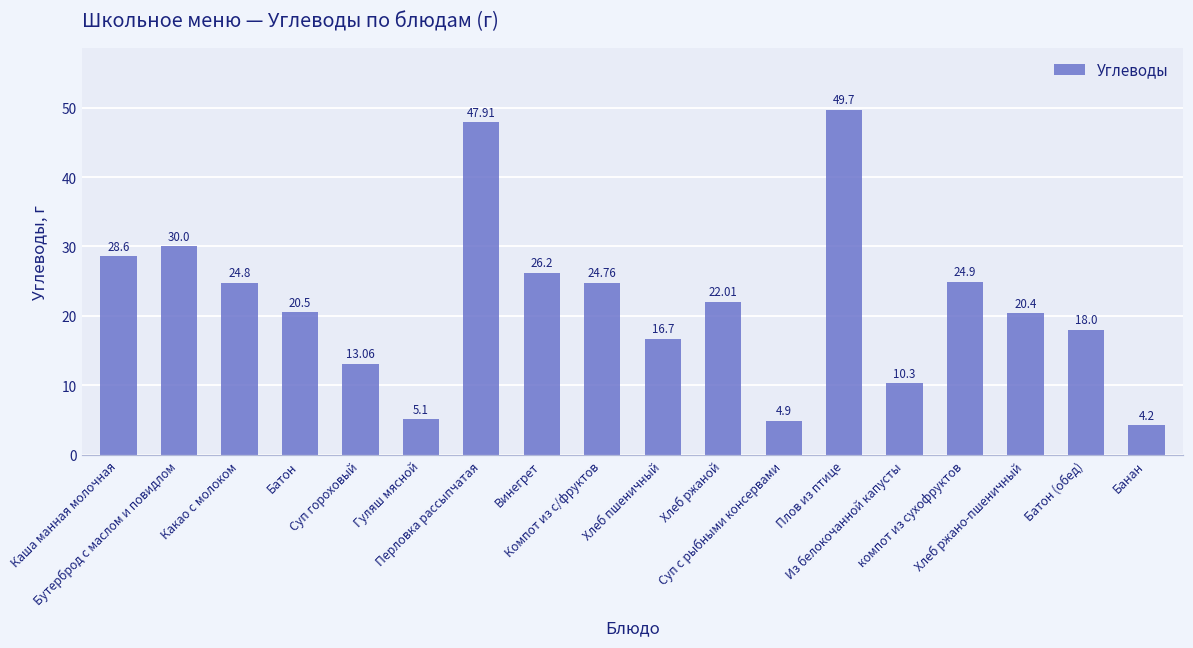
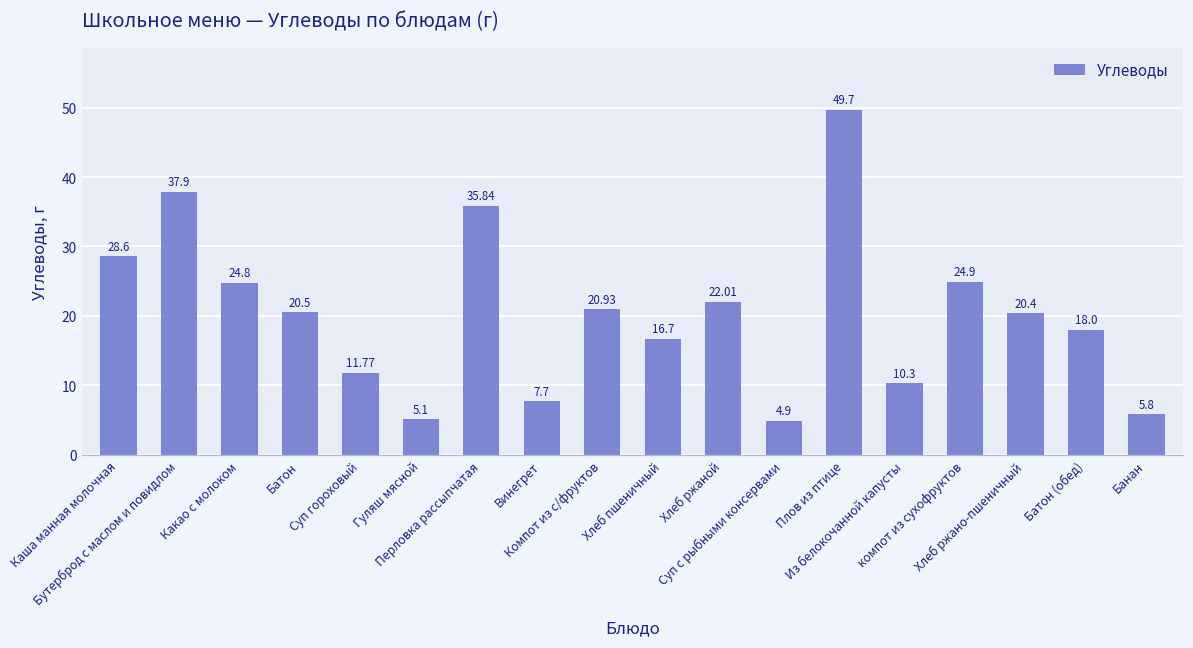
  {
    "Каша манная молочная": 28.6,
-   "Бутерброд с маслом и повидлом": 30.0,
+   "Бутерброд с маслом и повидлом": 37.9,
    "Какао с молоком": 24.8,
    "Батон": 20.5,
-   "Суп гороховый": 13.06,
+   "Суп гороховый": 11.77,
    "Гуляш мясной": 5.1,
-   "Перловка рассыпчатая": 47.91,
-   "Винегрет": 26.2,
-   "Компот из с/фруктов": 24.76,
+   "Перловка рассыпчатая": 35.84,
+   "Винегрет": 7.7,
+   "Компот из с/фруктов": 20.93,
    "Хлеб пшеничный": 16.7,
    "Хлеб ржаной": 22.01,
    "Суп с рыбными консервами": 4.9,
    "Плов из птице": 49.7,
    "Из белокочанной капусты": 10.3,
    "компот из сухофруктов": 24.9,
    "Хлеб ржано-пшеничный": 20.4,
    "Батон (обед)": 18.0,
-   "Банан": 4.2
+   "Банан": 5.8
  }
